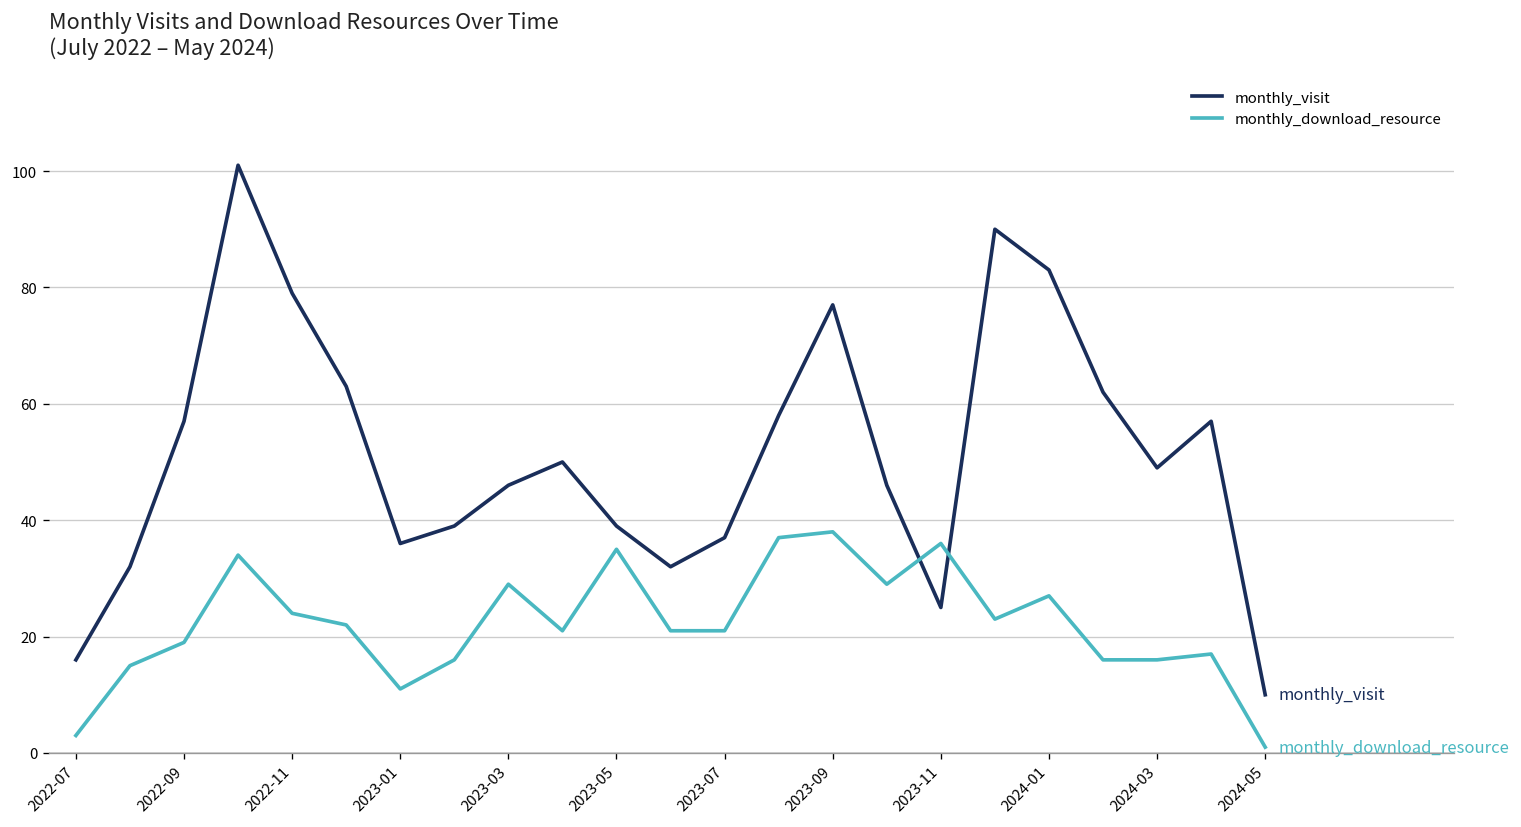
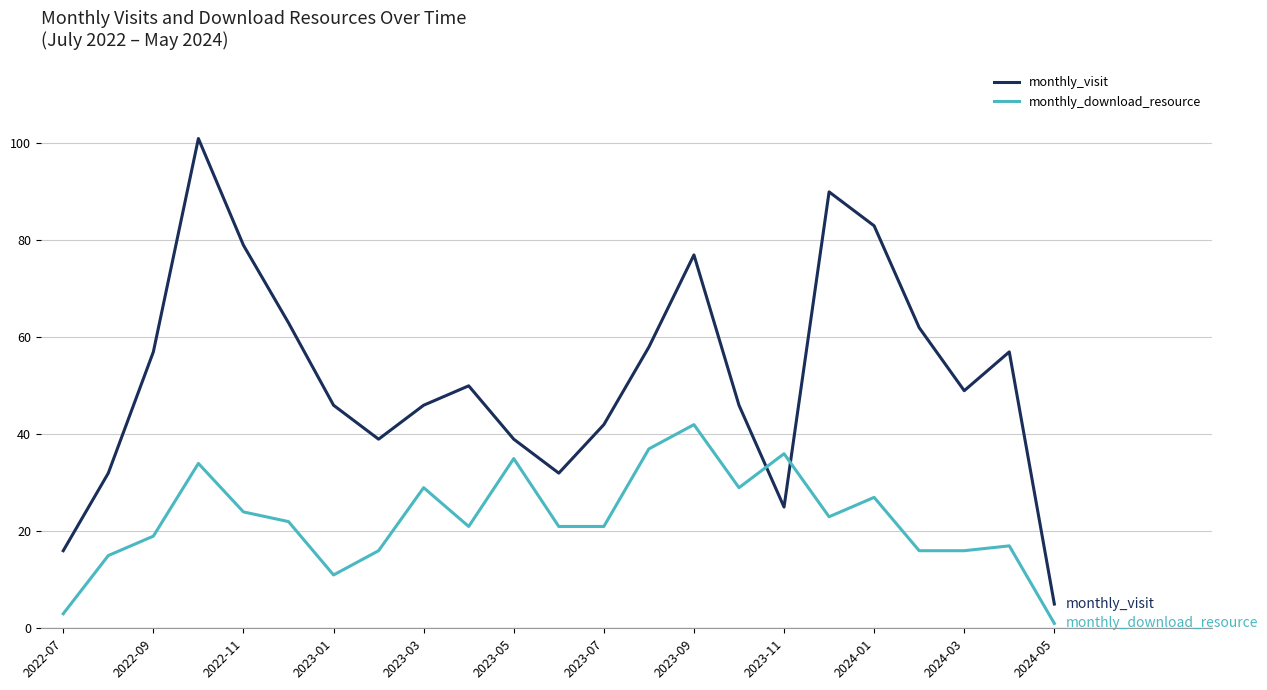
  {
    "monthly_visit": {
      "2022-07": 16,
      "2022-09": 57,
      "2022-11": 79,
-     "2023-01": 36,
+     "2023-01": 46,
      "2023-03": 46,
      "2023-05": 39,
-     "2023-07": 37,
+     "2023-07": 42,
      "2023-09": 77,
      "2023-11": 25,
      "2024-01": 83,
      "2024-03": 49,
-     "2024-05": 10
+     "2024-05": 5
    },
    "monthly_download_resource": {
      "2022-07": 3,
      "2022-09": 19,
      "2022-11": 24,
      "2023-01": 11,
      "2023-03": 29,
      "2023-05": 35,
      "2023-07": 21,
-     "2023-09": 38,
+     "2023-09": 42,
      "2023-11": 36,
      "2024-01": 27,
      "2024-03": 16,
      "2024-05": 1
    }
  }
